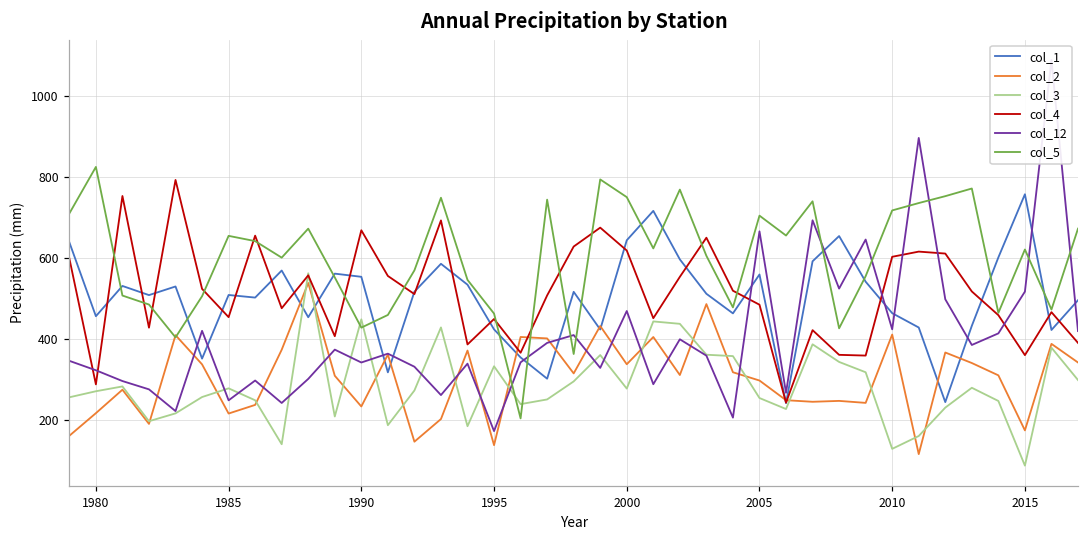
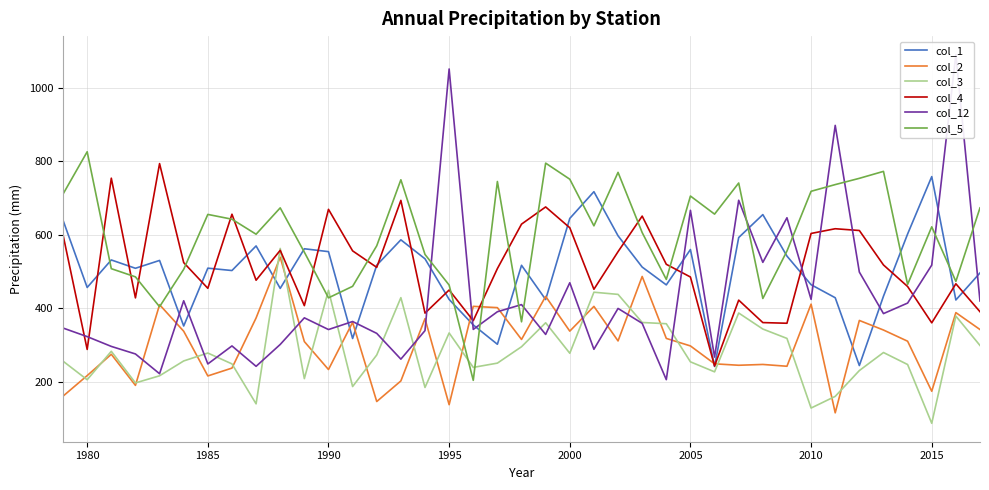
  {
    "col_1": {
      "1980": 460,
      "1985": 510,
      "1990": 550,
      "1995": 420,
      "2000": 640,
      "2005": 560,
      "2010": 460,
      "2015": 760
    },
    "col_2": {
      "1980": 220,
      "1985": 220,
      "1990": 230,
      "1995": 140,
      "2000": 340,
      "2005": 300,
      "2010": 410,
      "2015": 180
    },
    "col_3": {
-     "1980": 270,
+     "1980": 210,
      "1985": 280,
      "1990": 450,
      "1995": 330,
      "2000": 280,
      "2005": 260,
      "2010": 130,
      "2015": 90
    },
    "col_4": {
      "1980": 290,
      "1985": 450,
      "1990": 670,
      "1995": 450,
      "2000": 620,
      "2005": 490,
      "2010": 600,
      "2015": 360
    },
    "col_12": {
      "1980": 320,
      "1985": 250,
      "1990": 340,
-     "1995": 170,
+     "1995": 1050,
      "2000": 470,
      "2005": 670,
      "2010": 420,
      "2015": 520
    },
    "col_5": {
      "1980": 830,
      "1985": 660,
      "1990": 430,
      "1995": 460,
      "2000": 750,
      "2005": 710,
      "2010": 720,
      "2015": 620
    }
  }
